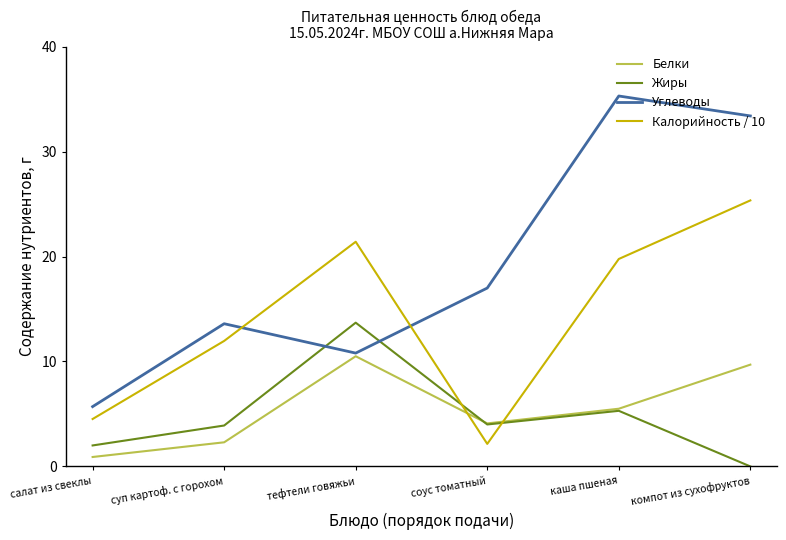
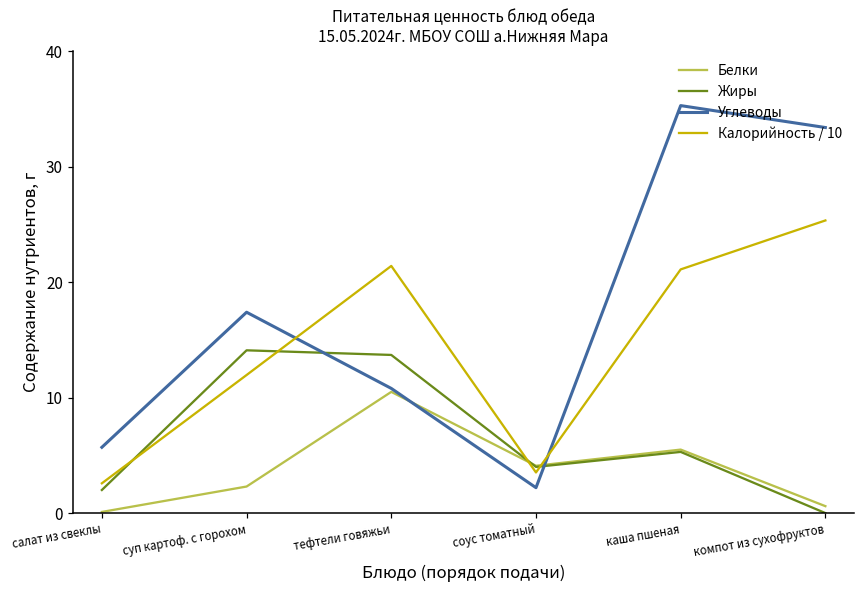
  {
    "Белки": {
-     "салат из свеклы": 0.9,
+     "салат из свеклы": 0.1,
      "суп картоф. с горохом": 2.3,
      "тефтели говяжьи": 10.5,
-     "компот из сухофруктов": 9.7
+     "компот из сухофруктов": 0.6
    },
    "Жиры": {
      "салат из свеклы": 2.0,
-     "суп картоф. с горохом": 3.9,
+     "суп картоф. с горохом": 14.1,
      "тефтели говяжьи": 13.7,
      "компот из сухофруктов": 0.0
    },
    "Углеводы": {
      "салат из свеклы": 5.7,
-     "суп картоф. с горохом": 13.6,
+     "суп картоф. с горохом": 17.4,
      "тефтели говяжьи": 10.8,
-     "соус томатный": 17.0,
+     "соус томатный": 2.2,
      "каша пшеная": 35.3,
      "компот из сухофруктов": 33.4
    },
    "Калорийность / 10": {
-     "салат из свеклы": 4.5,
+     "салат из свеклы": 2.6,
      "суп картоф. с горохом": 12.0,
      "тефтели говяжьи": 21.4,
-     "соус томатный": 2.2,
-     "каша пшеная": 19.8,
+     "соус томатный": 3.5,
+     "каша пшеная": 21.1,
      "компот из сухофруктов": 25.4
    }
  }
